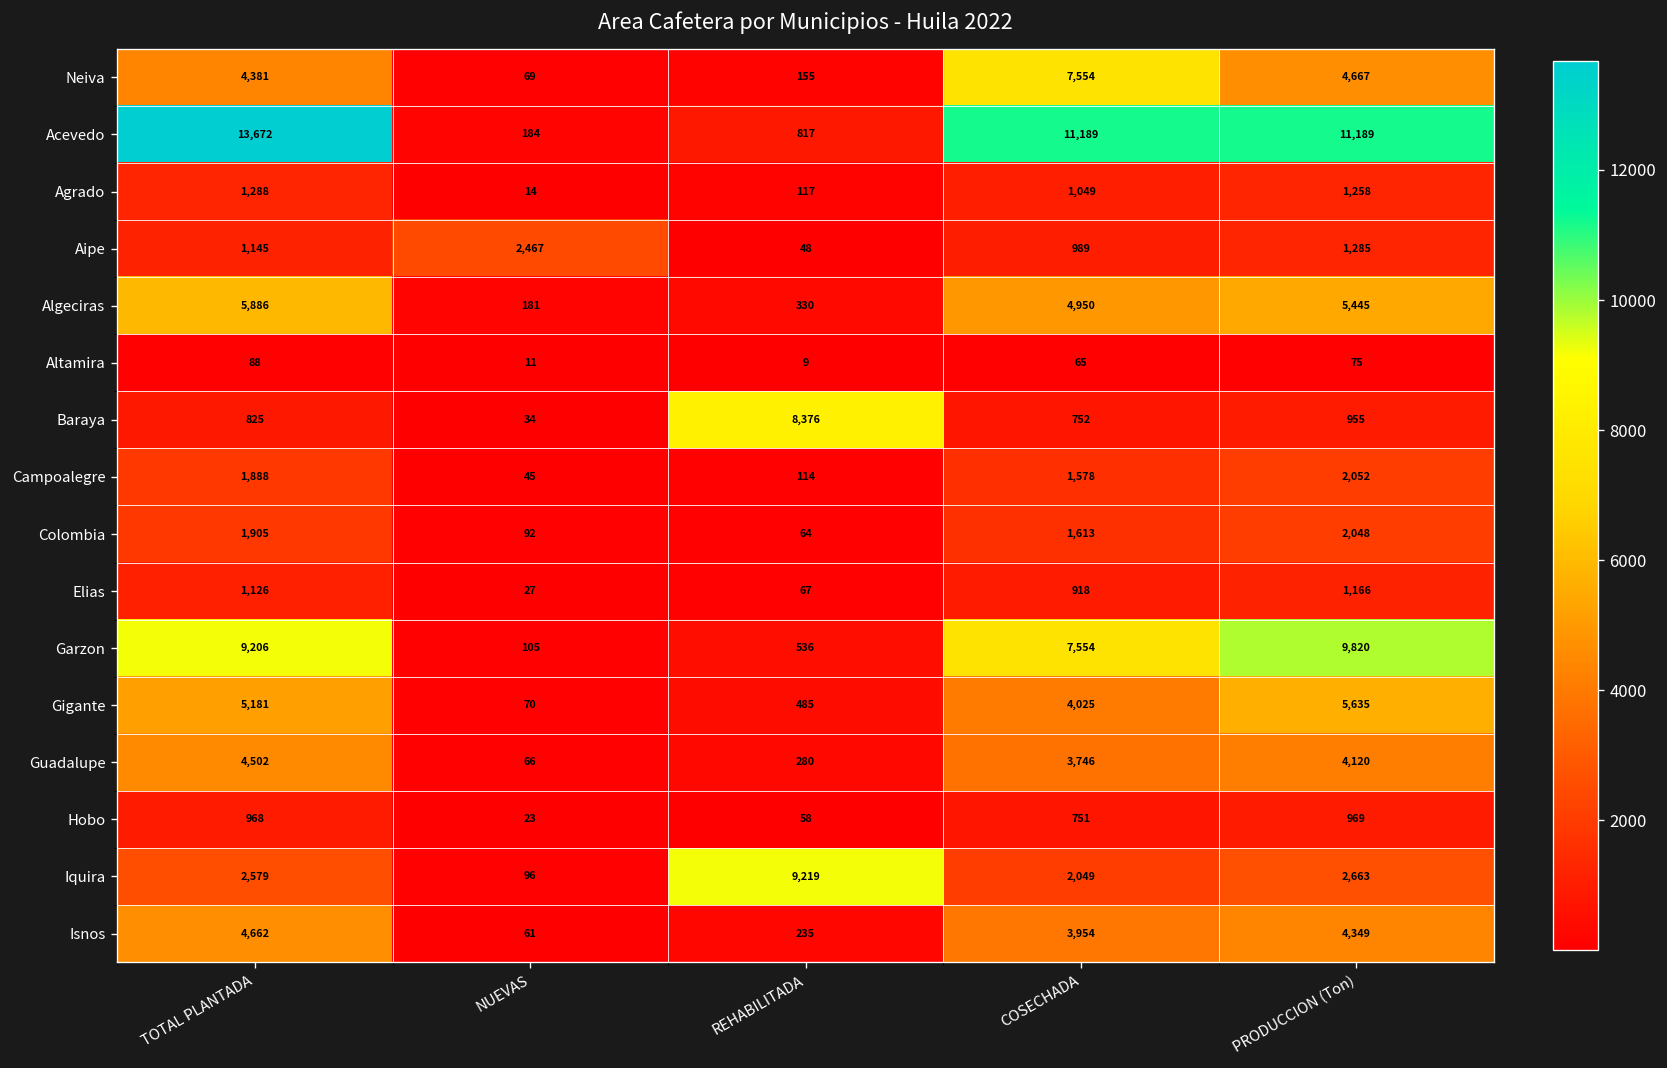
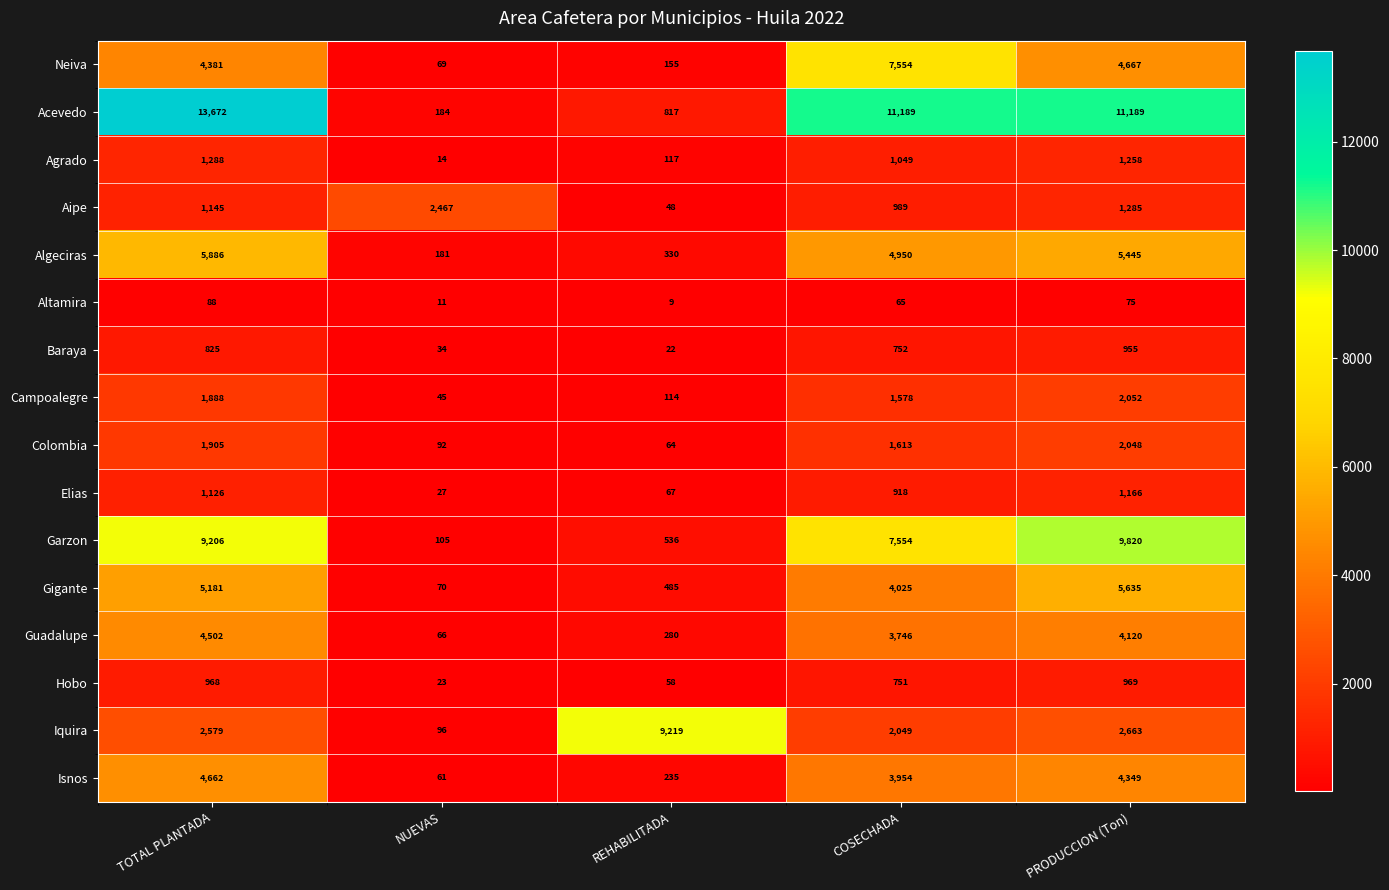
  {
    "Neiva": {
      "TOTAL PLANTADA": "4,381",
      "NUEVAS": "69",
      "REHABILITADA": "155",
      "COSECHADA": "7,554",
      "PRODUCCION (Ton)": "4,667"
    },
    "Acevedo": {
      "TOTAL PLANTADA": "13,672",
      "NUEVAS": "184",
      "REHABILITADA": "817",
      "COSECHADA": "11,189",
      "PRODUCCION (Ton)": "11,189"
    },
    "Agrado": {
      "TOTAL PLANTADA": "1,288",
      "NUEVAS": "14",
      "REHABILITADA": "117",
      "COSECHADA": "1,049",
      "PRODUCCION (Ton)": "1,258"
    },
    "Aipe": {
      "TOTAL PLANTADA": "1,145",
      "NUEVAS": "2,467",
      "REHABILITADA": "48",
      "COSECHADA": "989",
      "PRODUCCION (Ton)": "1,285"
    },
    "Algeciras": {
      "TOTAL PLANTADA": "5,886",
      "NUEVAS": "181",
      "REHABILITADA": "330",
      "COSECHADA": "4,950",
      "PRODUCCION (Ton)": "5,445"
    },
    "Altamira": {
      "TOTAL PLANTADA": "88",
      "NUEVAS": "11",
      "REHABILITADA": "9",
      "COSECHADA": "65",
      "PRODUCCION (Ton)": "75"
    },
    "Baraya": {
      "TOTAL PLANTADA": "825",
      "NUEVAS": "34",
-     "REHABILITADA": "8,376",
+     "REHABILITADA": "22",
      "COSECHADA": "752",
      "PRODUCCION (Ton)": "955"
    },
    "Campoalegre": {
      "TOTAL PLANTADA": "1,888",
      "NUEVAS": "45",
      "REHABILITADA": "114",
      "COSECHADA": "1,578",
      "PRODUCCION (Ton)": "2,052"
    },
    "Colombia": {
      "TOTAL PLANTADA": "1,905",
      "NUEVAS": "92",
      "REHABILITADA": "64",
      "COSECHADA": "1,613",
      "PRODUCCION (Ton)": "2,048"
    },
    "Elias": {
      "TOTAL PLANTADA": "1,126",
      "NUEVAS": "27",
      "REHABILITADA": "67",
      "COSECHADA": "918",
      "PRODUCCION (Ton)": "1,166"
    },
    "Garzon": {
      "TOTAL PLANTADA": "9,206",
      "NUEVAS": "105",
      "REHABILITADA": "536",
      "COSECHADA": "7,554",
      "PRODUCCION (Ton)": "9,820"
    },
    "Gigante": {
      "TOTAL PLANTADA": "5,181",
      "NUEVAS": "70",
      "REHABILITADA": "485",
      "COSECHADA": "4,025",
      "PRODUCCION (Ton)": "5,635"
    },
    "Guadalupe": {
      "TOTAL PLANTADA": "4,502",
      "NUEVAS": "66",
      "REHABILITADA": "280",
      "COSECHADA": "3,746",
      "PRODUCCION (Ton)": "4,120"
    },
    "Hobo": {
      "TOTAL PLANTADA": "968",
      "NUEVAS": "23",
      "REHABILITADA": "58",
      "COSECHADA": "751",
      "PRODUCCION (Ton)": "969"
    },
    "Iquira": {
      "TOTAL PLANTADA": "2,579",
      "NUEVAS": "96",
      "REHABILITADA": "9,219",
      "COSECHADA": "2,049",
      "PRODUCCION (Ton)": "2,663"
    },
    "Isnos": {
      "TOTAL PLANTADA": "4,662",
      "NUEVAS": "61",
      "REHABILITADA": "235",
      "COSECHADA": "3,954",
      "PRODUCCION (Ton)": "4,349"
    }
  }
